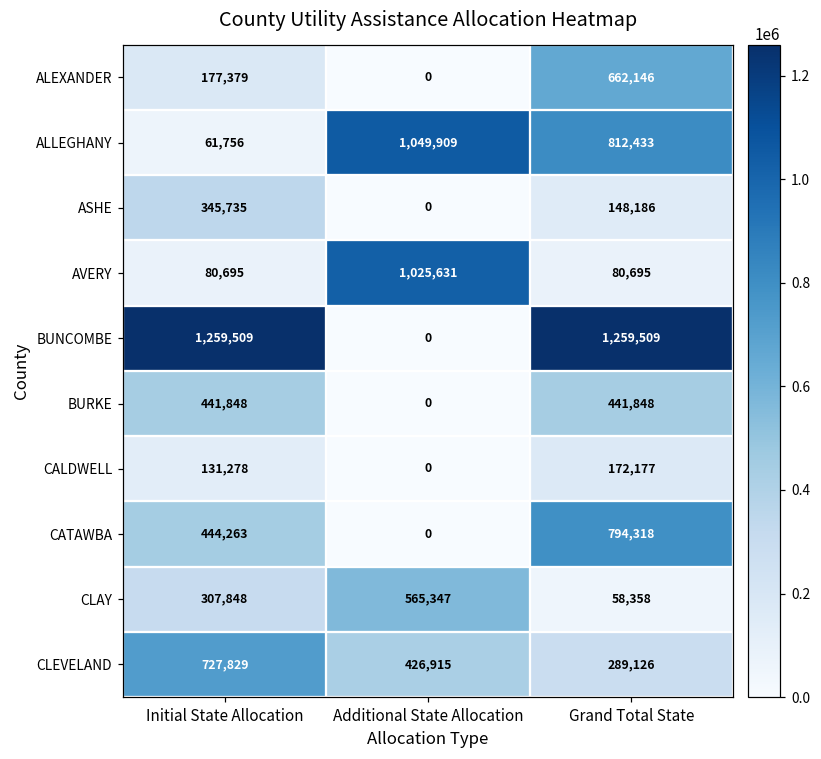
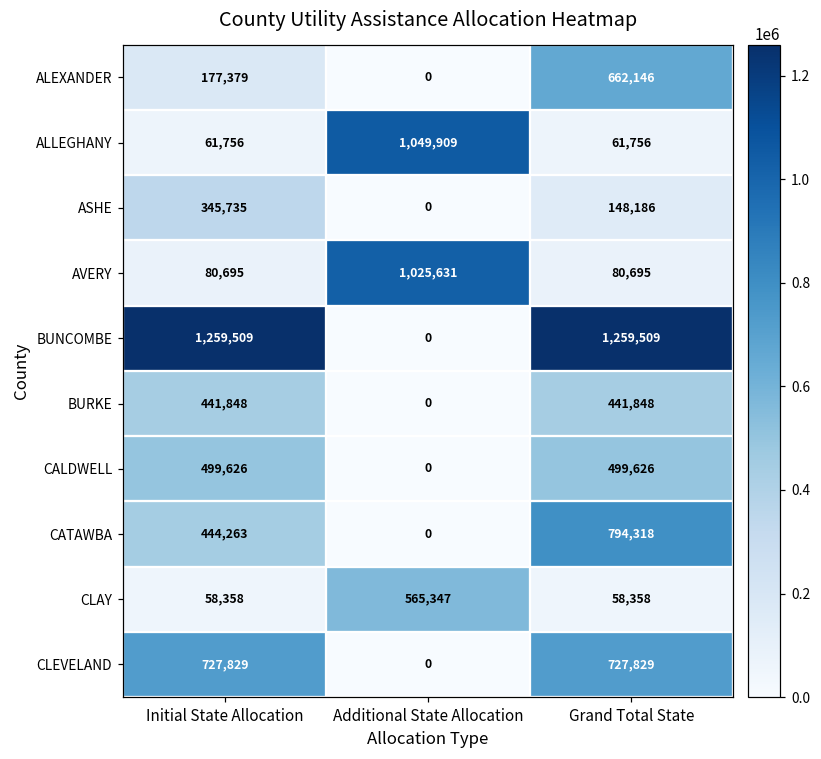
  {
    "ALEXANDER": {
      "Initial State Allocation": "177,379",
      "Additional State Allocation": "0",
      "Grand Total State": "662,146"
    },
    "ALLEGHANY": {
      "Initial State Allocation": "61,756",
      "Additional State Allocation": "1,049,909",
-     "Grand Total State": "812,433"
+     "Grand Total State": "61,756"
    },
    "ASHE": {
      "Initial State Allocation": "345,735",
      "Additional State Allocation": "0",
      "Grand Total State": "148,186"
    },
    "AVERY": {
      "Initial State Allocation": "80,695",
      "Additional State Allocation": "1,025,631",
      "Grand Total State": "80,695"
    },
    "BUNCOMBE": {
      "Initial State Allocation": "1,259,509",
      "Additional State Allocation": "0",
      "Grand Total State": "1,259,509"
    },
    "BURKE": {
      "Initial State Allocation": "441,848",
      "Additional State Allocation": "0",
      "Grand Total State": "441,848"
    },
    "CALDWELL": {
-     "Initial State Allocation": "131,278",
+     "Initial State Allocation": "499,626",
      "Additional State Allocation": "0",
-     "Grand Total State": "172,177"
+     "Grand Total State": "499,626"
    },
    "CATAWBA": {
      "Initial State Allocation": "444,263",
      "Additional State Allocation": "0",
      "Grand Total State": "794,318"
    },
    "CLAY": {
-     "Initial State Allocation": "307,848",
+     "Initial State Allocation": "58,358",
      "Additional State Allocation": "565,347",
      "Grand Total State": "58,358"
    },
    "CLEVELAND": {
      "Initial State Allocation": "727,829",
-     "Additional State Allocation": "426,915",
-     "Grand Total State": "289,126"
+     "Additional State Allocation": "0",
+     "Grand Total State": "727,829"
    }
  }
